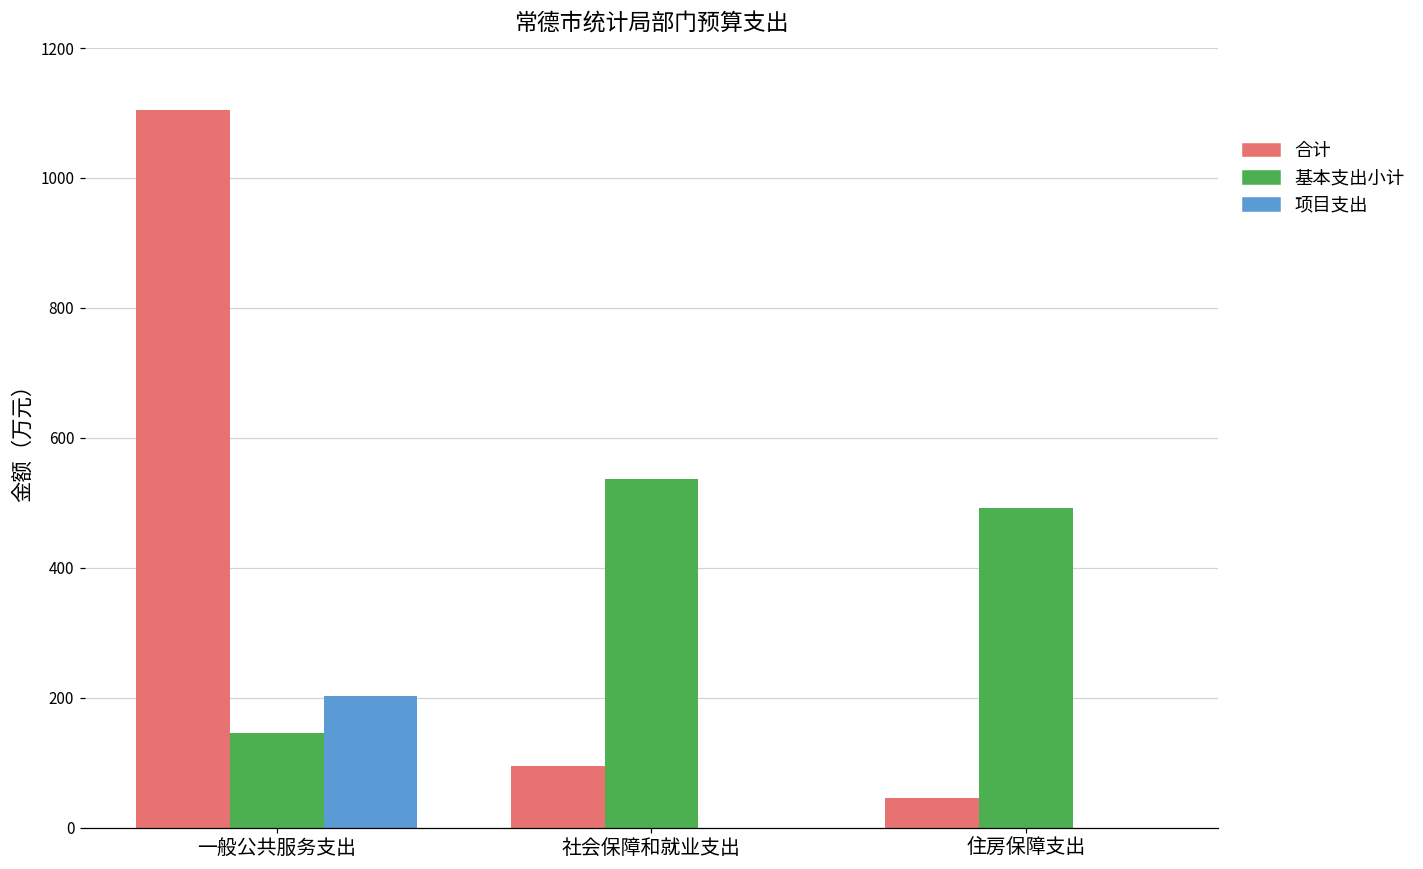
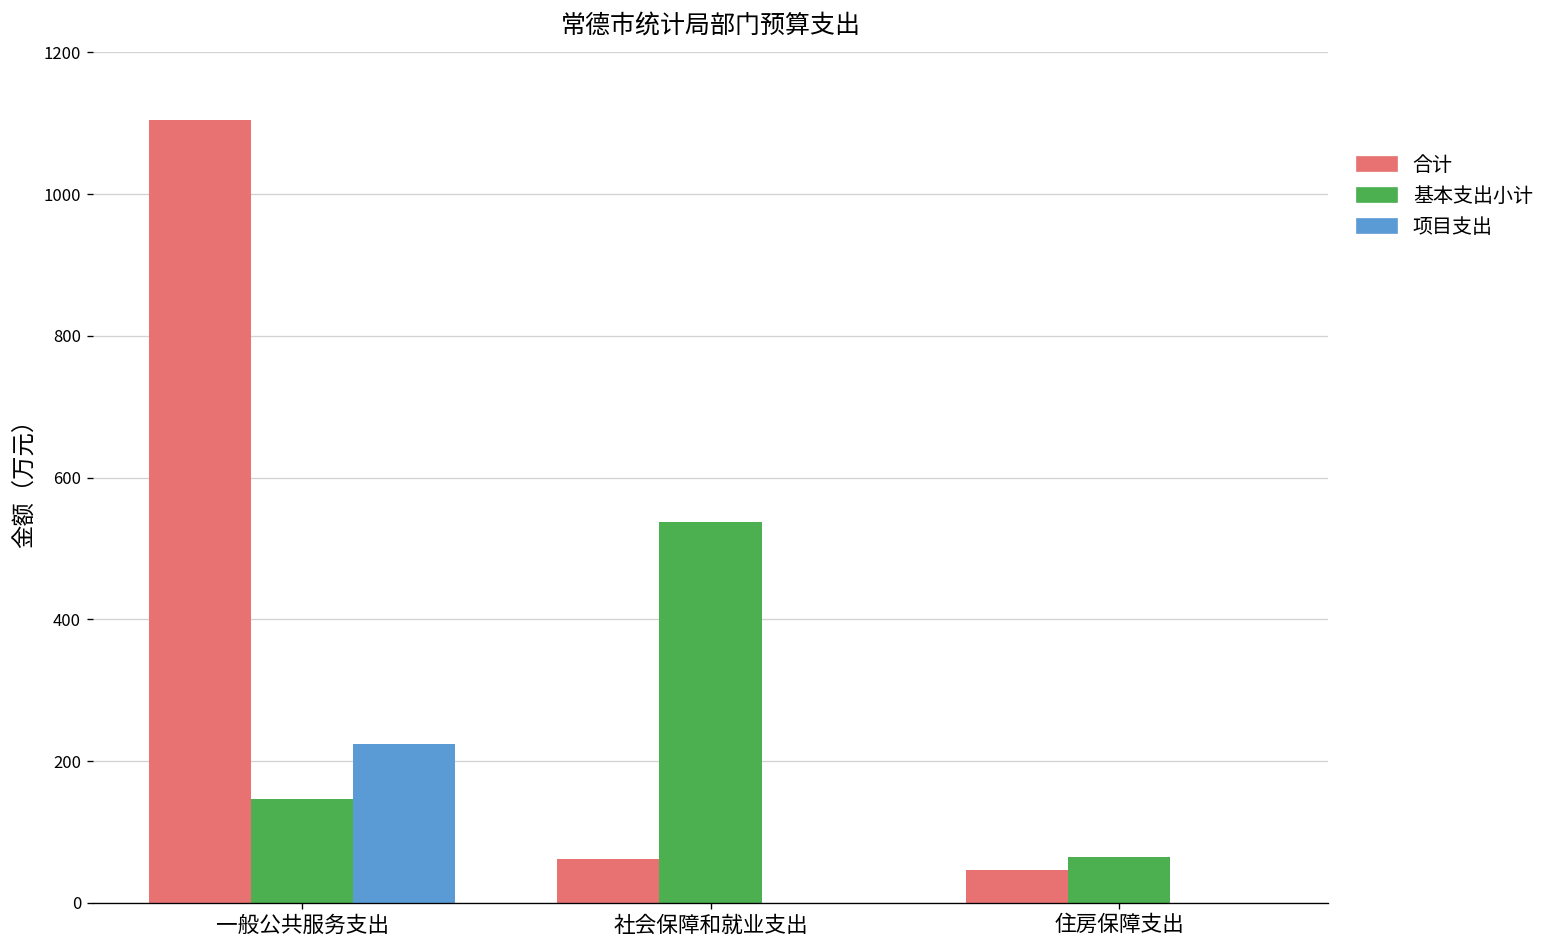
  {
    "合计": {
      "一般公共服务支出": 1100,
-     "社会保障和就业支出": 90,
+     "社会保障和就业支出": 60,
      "住房保障支出": 50
    },
    "基本支出小计": {
      "一般公共服务支出": 150,
      "社会保障和就业支出": 540,
-     "住房保障支出": 490
+     "住房保障支出": 60
    },
    "项目支出": {
-     "一般公共服务支出": 200,
+     "一般公共服务支出": 220,
      "社会保障和就业支出": 0,
      "住房保障支出": 0
    }
  }
